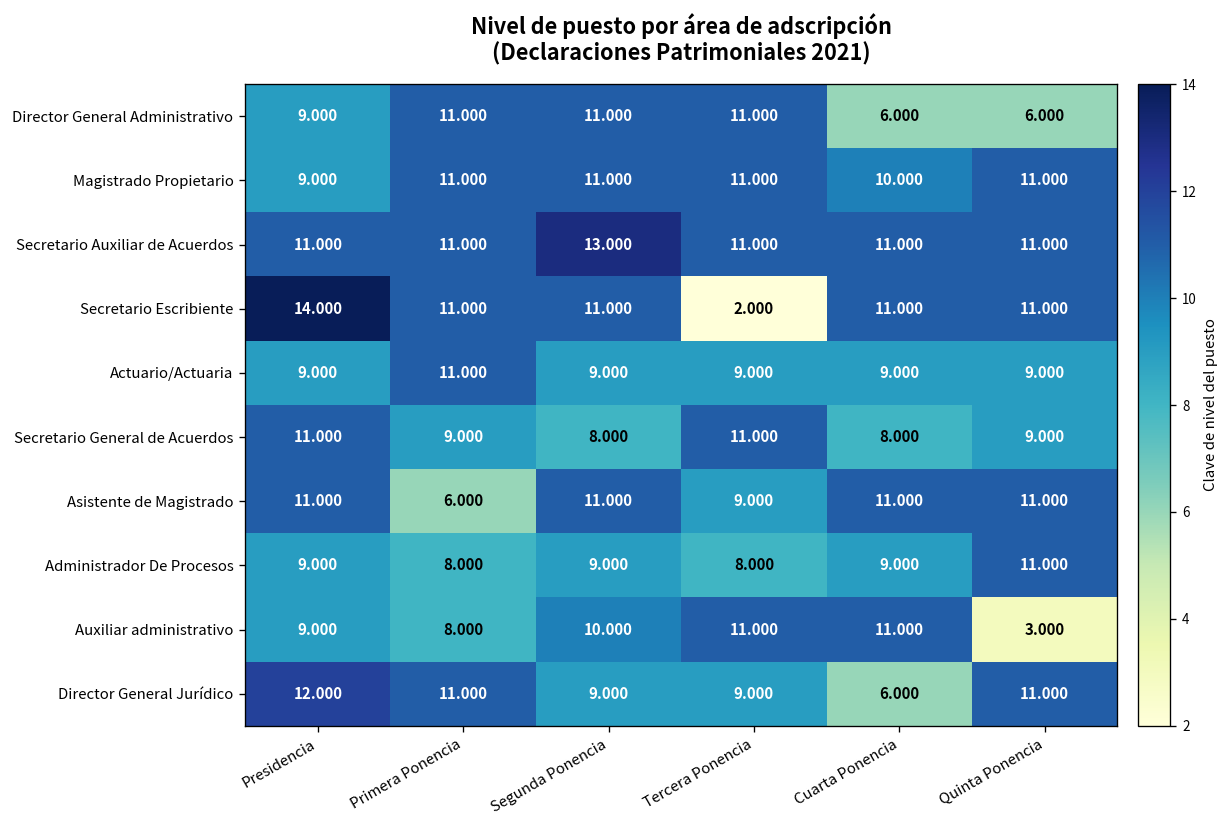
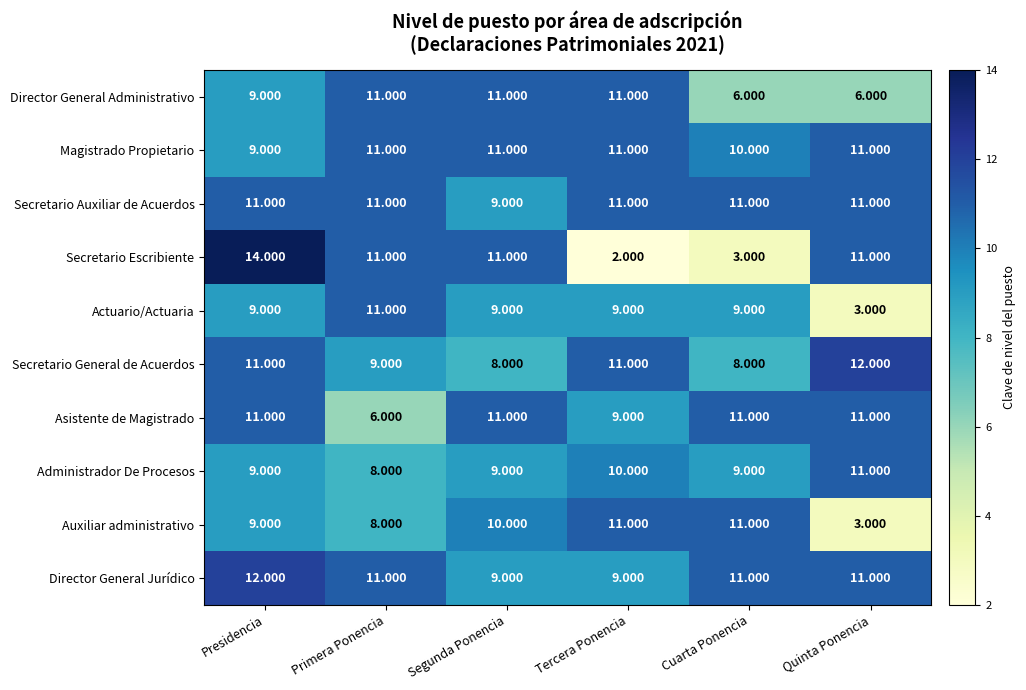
  {
    "Director General Administrativo": {
      "Presidencia": 9.000,
      "Primera Ponencia": 11.000,
      "Segunda Ponencia": 11.000,
      "Tercera Ponencia": 11.000,
      "Cuarta Ponencia": 6.000,
      "Quinta Ponencia": 6.000
    },
    "Magistrado Propietario": {
      "Presidencia": 9.000,
      "Primera Ponencia": 11.000,
      "Segunda Ponencia": 11.000,
      "Tercera Ponencia": 11.000,
      "Cuarta Ponencia": 10.000,
      "Quinta Ponencia": 11.000
    },
    "Secretario Auxiliar de Acuerdos": {
      "Presidencia": 11.000,
      "Primera Ponencia": 11.000,
-     "Segunda Ponencia": 13.000,
+     "Segunda Ponencia": 9.000,
      "Tercera Ponencia": 11.000,
      "Cuarta Ponencia": 11.000,
      "Quinta Ponencia": 11.000
    },
    "Secretario Escribiente": {
      "Presidencia": 14.000,
      "Primera Ponencia": 11.000,
      "Segunda Ponencia": 11.000,
      "Tercera Ponencia": 2.000,
-     "Cuarta Ponencia": 11.000,
+     "Cuarta Ponencia": 3.000,
      "Quinta Ponencia": 11.000
    },
    "Actuario/Actuaria": {
      "Presidencia": 9.000,
      "Primera Ponencia": 11.000,
      "Segunda Ponencia": 9.000,
      "Tercera Ponencia": 9.000,
      "Cuarta Ponencia": 9.000,
-     "Quinta Ponencia": 9.000
+     "Quinta Ponencia": 3.000
    },
    "Secretario General de Acuerdos": {
      "Presidencia": 11.000,
      "Primera Ponencia": 9.000,
      "Segunda Ponencia": 8.000,
      "Tercera Ponencia": 11.000,
      "Cuarta Ponencia": 8.000,
-     "Quinta Ponencia": 9.000
+     "Quinta Ponencia": 12.000
    },
    "Asistente de Magistrado": {
      "Presidencia": 11.000,
      "Primera Ponencia": 6.000,
      "Segunda Ponencia": 11.000,
      "Tercera Ponencia": 9.000,
      "Cuarta Ponencia": 11.000,
      "Quinta Ponencia": 11.000
    },
    "Administrador De Procesos": {
      "Presidencia": 9.000,
      "Primera Ponencia": 8.000,
      "Segunda Ponencia": 9.000,
-     "Tercera Ponencia": 8.000,
+     "Tercera Ponencia": 10.000,
      "Cuarta Ponencia": 9.000,
      "Quinta Ponencia": 11.000
    },
    "Auxiliar administrativo": {
      "Presidencia": 9.000,
      "Primera Ponencia": 8.000,
      "Segunda Ponencia": 10.000,
      "Tercera Ponencia": 11.000,
      "Cuarta Ponencia": 11.000,
      "Quinta Ponencia": 3.000
    },
    "Director General Jurídico": {
      "Presidencia": 12.000,
      "Primera Ponencia": 11.000,
      "Segunda Ponencia": 9.000,
      "Tercera Ponencia": 9.000,
-     "Cuarta Ponencia": 6.000,
+     "Cuarta Ponencia": 11.000,
      "Quinta Ponencia": 11.000
    }
  }
